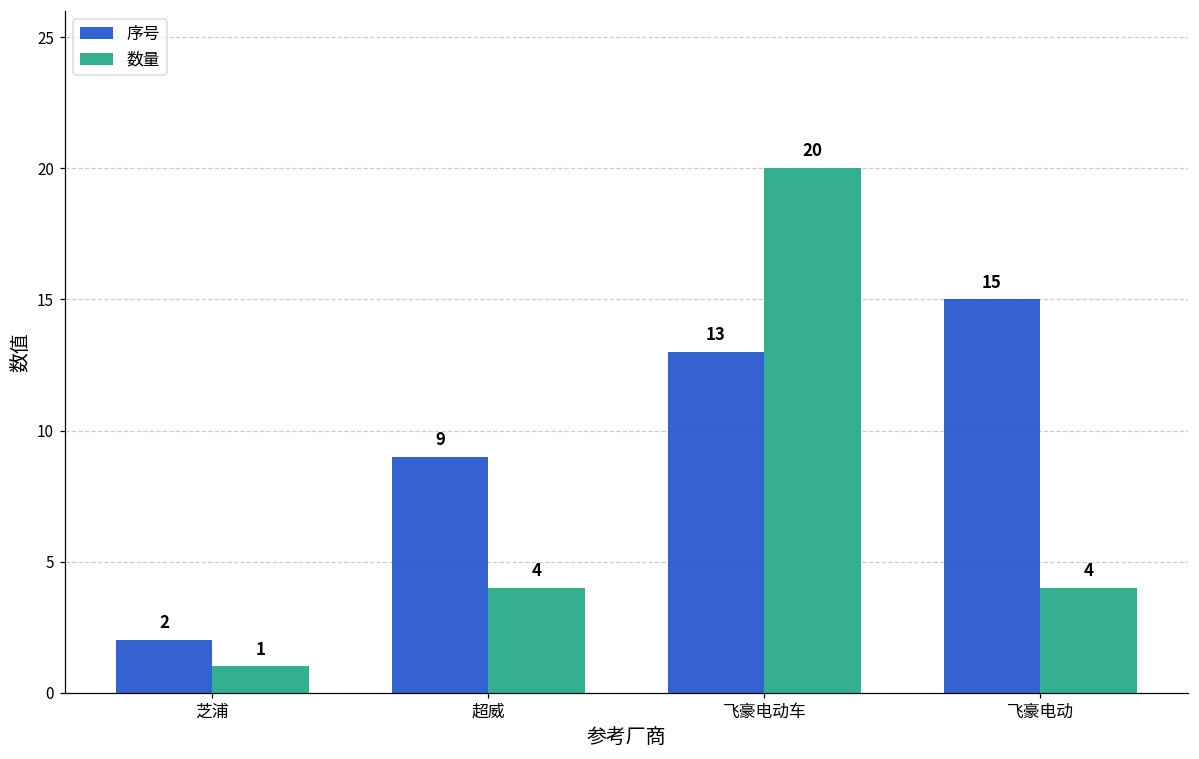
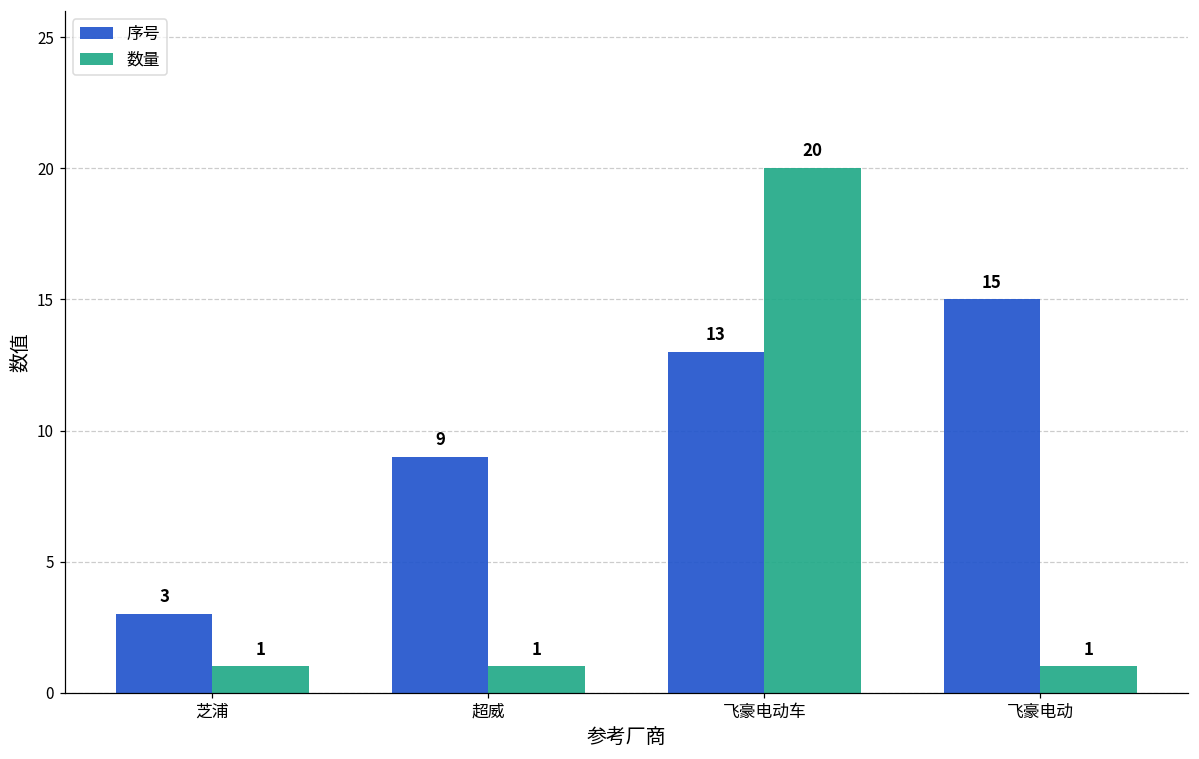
  {
    "序号": {
-     "芝浦": 2,
+     "芝浦": 3,
      "超威": 9,
      "飞豪电动车": 13,
      "飞豪电动": 15
    },
    "数量": {
      "芝浦": 1,
-     "超威": 4,
+     "超威": 1,
      "飞豪电动车": 20,
-     "飞豪电动": 4
+     "飞豪电动": 1
    }
  }
